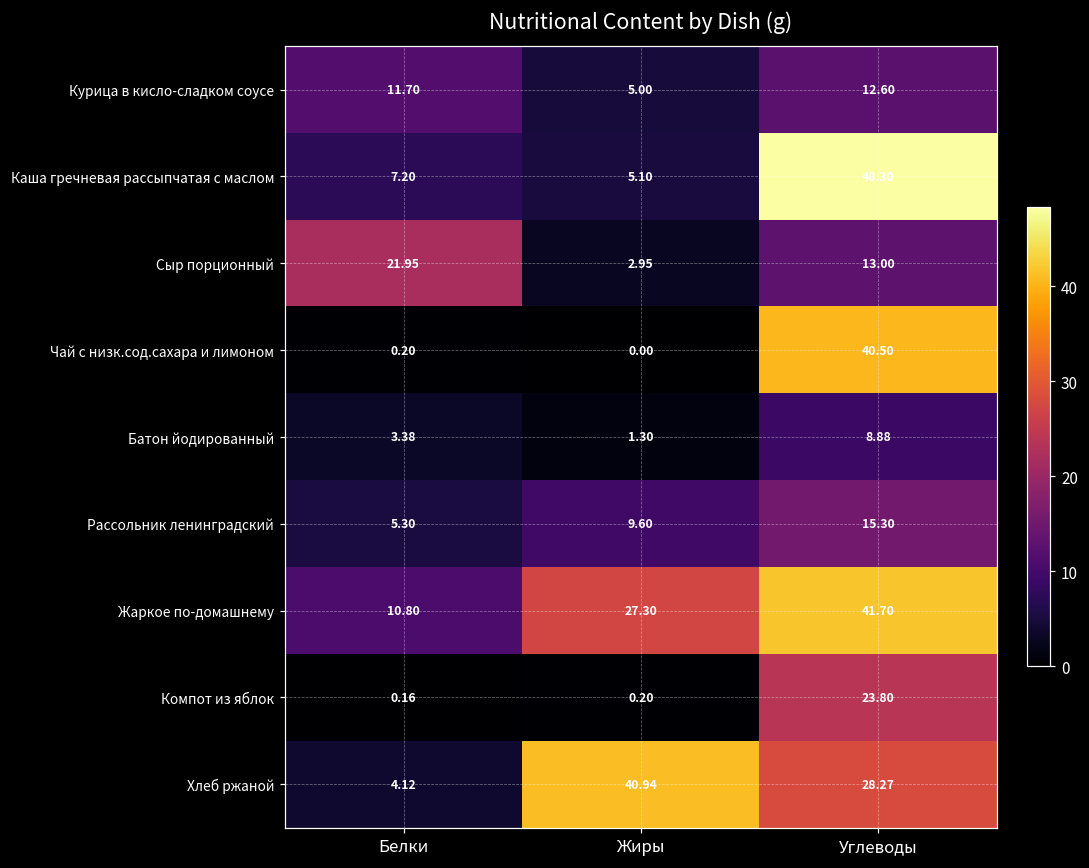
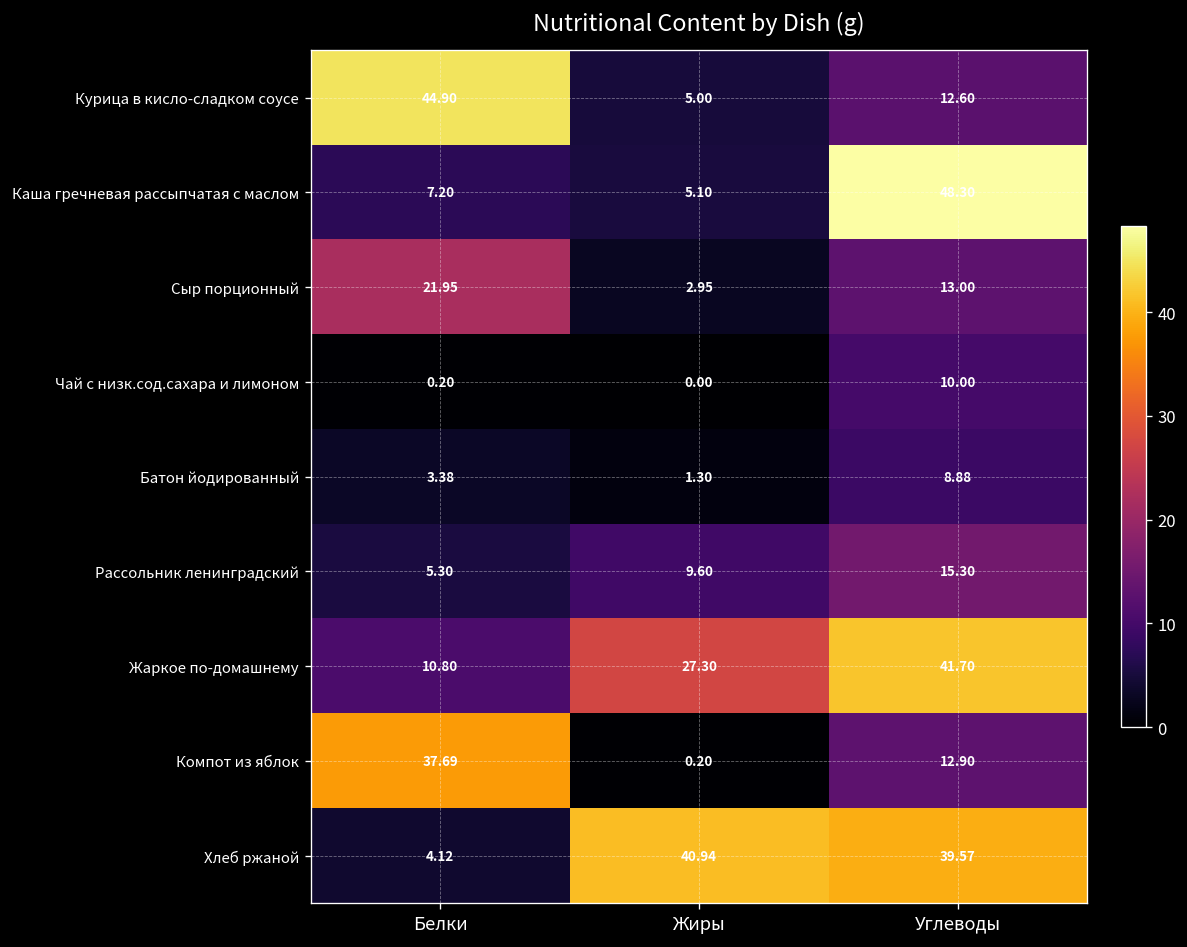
  {
    "Курица в кисло-сладком соусе": {
-     "Белки": 11.70,
+     "Белки": 44.90,
      "Жиры": 5.00,
      "Углеводы": 12.60
    },
    "Каша гречневая рассыпчатая с маслом": {
      "Белки": 7.20,
      "Жиры": 5.10,
      "Углеводы": 48.30
    },
    "Сыр порционный": {
      "Белки": 21.95,
      "Жиры": 2.95,
      "Углеводы": 13.00
    },
    "Чай с низк.сод.сахара и лимоном": {
      "Белки": 0.20,
      "Жиры": 0.00,
-     "Углеводы": 40.50
+     "Углеводы": 10.00
    },
    "Батон йодированный": {
      "Белки": 3.38,
      "Жиры": 1.30,
      "Углеводы": 8.88
    },
    "Рассольник ленинградский": {
      "Белки": 5.30,
      "Жиры": 9.60,
      "Углеводы": 15.30
    },
    "Жаркое по-домашнему": {
      "Белки": 10.80,
      "Жиры": 27.30,
      "Углеводы": 41.70
    },
    "Компот из яблок": {
-     "Белки": 0.16,
+     "Белки": 37.69,
      "Жиры": 0.20,
-     "Углеводы": 23.80
+     "Углеводы": 12.90
    },
    "Хлеб ржаной": {
      "Белки": 4.12,
      "Жиры": 40.94,
-     "Углеводы": 28.27
+     "Углеводы": 39.57
    }
  }
